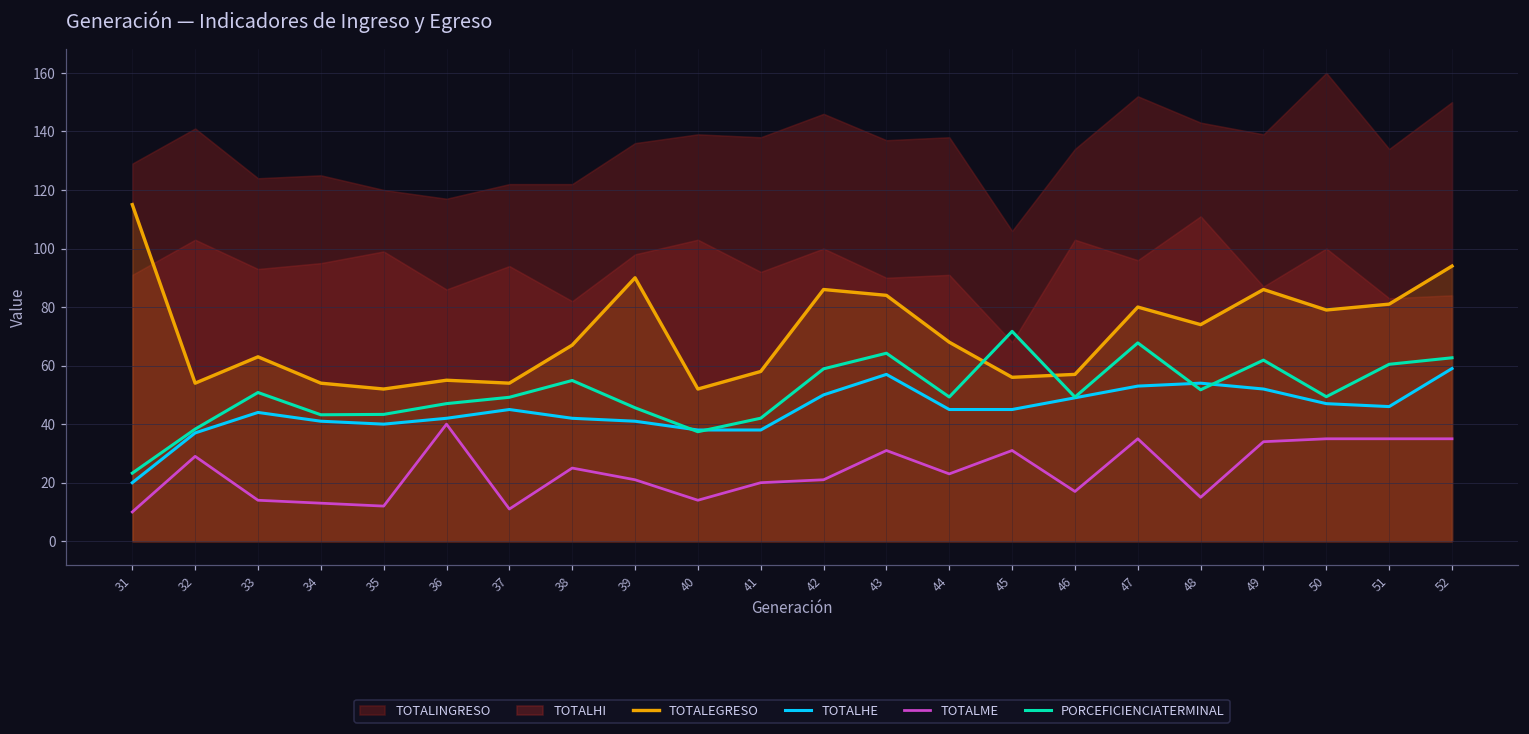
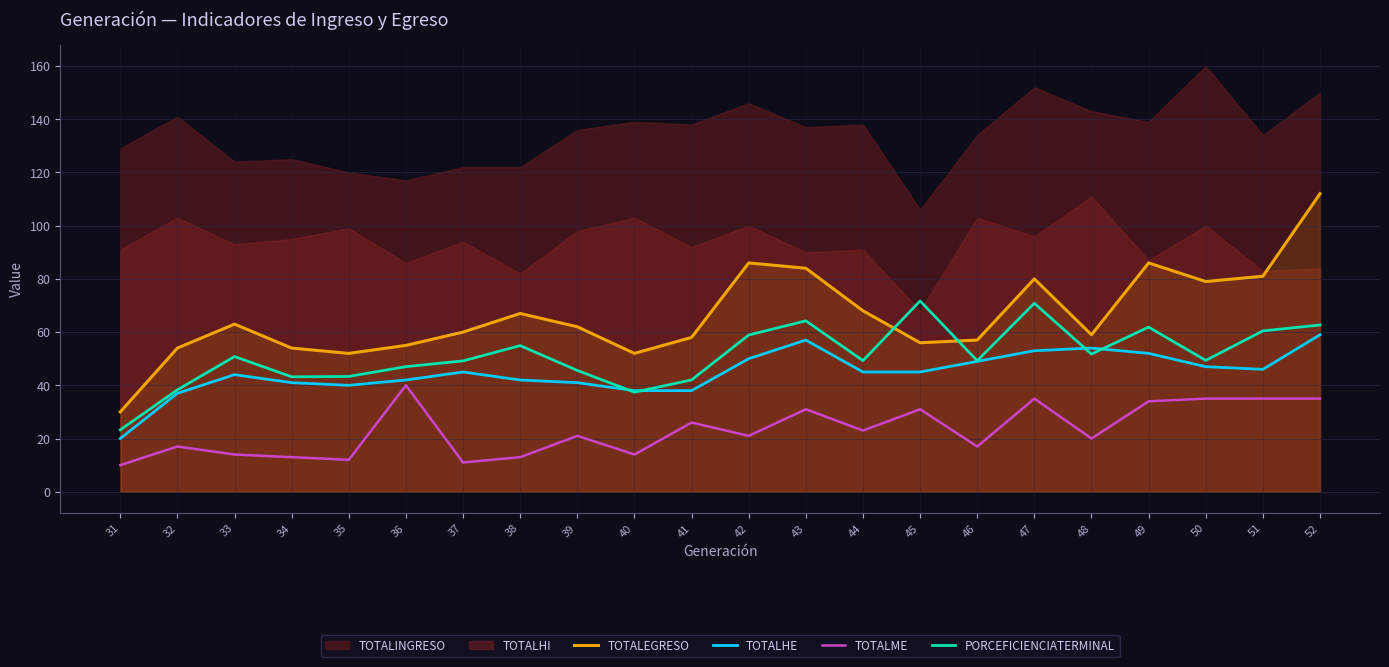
  {
    "TOTALEGRESO": {
-     "31": 115,
+     "31": 30,
      "32": 54,
      "33": 63,
      "34": 54,
      "35": 52,
      "36": 55,
-     "37": 54,
+     "37": 60,
      "38": 67,
-     "39": 90,
+     "39": 62,
      "40": 52,
      "41": 58,
      "42": 86,
      "43": 84,
      "44": 68,
      "45": 56,
      "46": 57,
      "47": 80,
-     "48": 74,
+     "48": 59,
      "49": 86,
      "50": 79,
      "51": 81,
-     "52": 94
+     "52": 112
    },
    "TOTALHE": {
      "31": 20,
      "32": 37,
      "33": 44,
      "34": 41,
      "35": 40,
      "36": 42,
      "37": 45,
      "38": 42,
      "39": 41,
      "41": 38,
      "42": 50,
      "43": 57,
      "44": 45,
      "45": 45,
      "47": 53,
      "48": 54,
      "49": 52,
      "50": 47,
      "51": 46,
      "52": 59
    },
    "TOTALME": {
      "31": 10,
-     "32": 29,
+     "32": 17,
      "33": 14,
      "34": 13,
      "35": 12,
      "36": 40,
      "37": 11,
-     "38": 25,
+     "38": 13,
      "39": 21,
      "40": 14,
-     "41": 20,
+     "41": 26,
      "42": 21,
      "43": 31,
      "44": 23,
      "45": 31,
      "46": 17,
      "47": 35,
-     "48": 15,
+     "48": 20,
      "49": 34,
      "50": 35,
      "51": 35,
      "52": 35
    },
    "PORCEFICIENCIATERMINAL": {
      "31": 23,
      "32": 38,
      "33": 51,
      "34": 43,
      "35": 43,
      "36": 47,
      "37": 49,
      "38": 55,
      "39": 46,
      "41": 42,
      "42": 59,
      "43": 64,
      "44": 49,
      "45": 72,
-     "47": 68,
+     "47": 71,
      "48": 52,
      "49": 62,
      "50": 49,
      "51": 60,
      "52": 63
    }
  }
